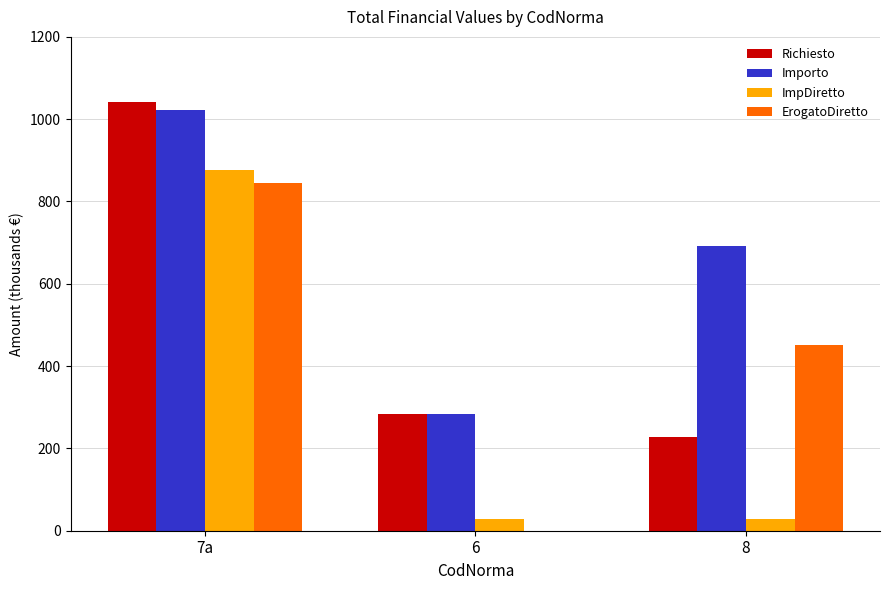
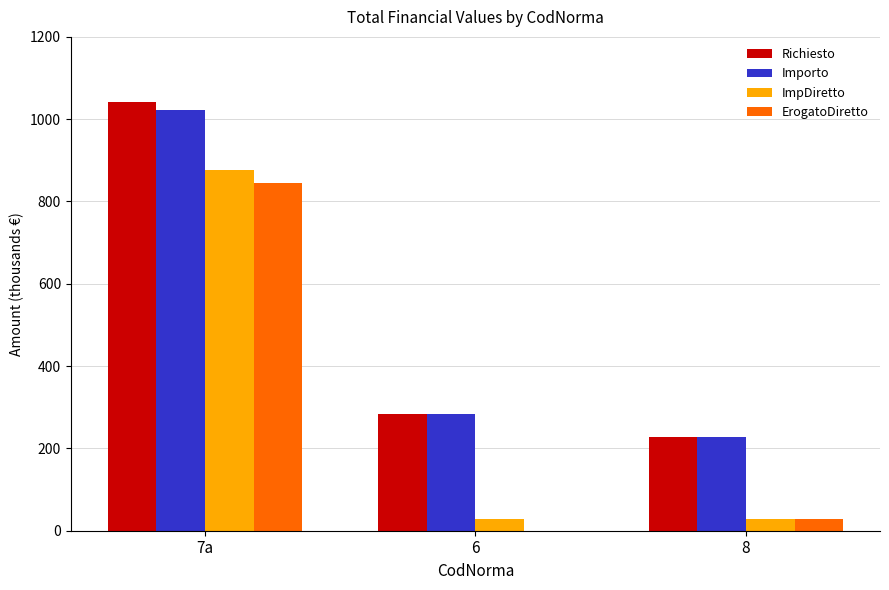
  {
    "Richiesto": {
      "7a": 1040,
      "6": 280,
      "8": 230
    },
    "Importo": {
      "7a": 1020,
      "6": 280,
-     "8": 690
+     "8": 230
    },
    "ImpDiretto": {
      "7a": 880,
      "6": 30,
      "8": 30
    },
    "ErogatoDiretto": {
      "7a": 840,
      "6": 0,
-     "8": 450
+     "8": 30
    }
  }
